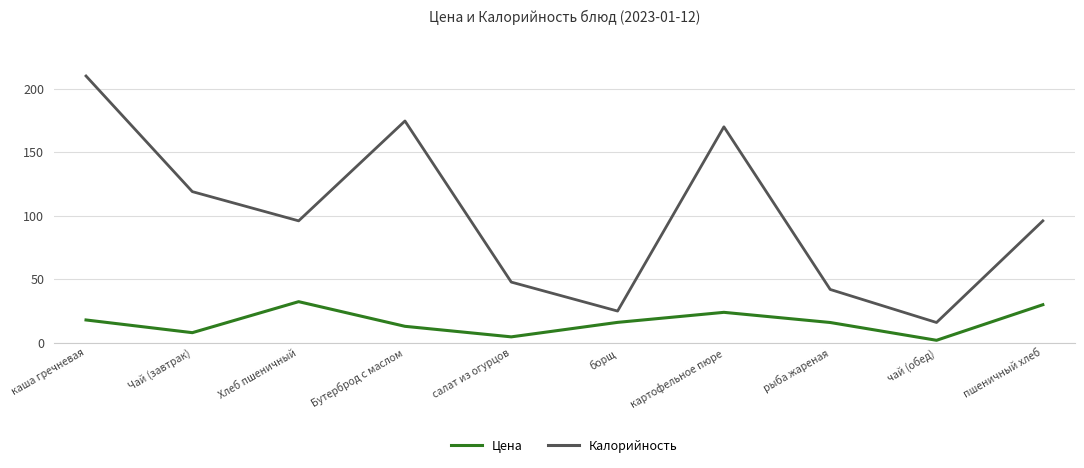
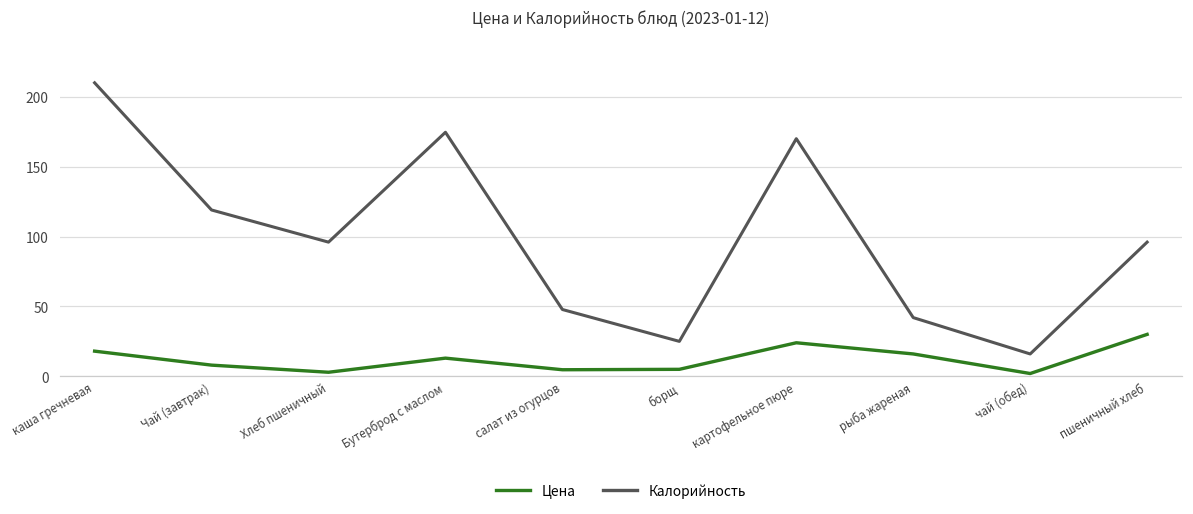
  {
    "Цена": {
      "каша гречневая": 18,
      "Чай (завтрак)": 8,
-     "Хлеб пшеничный": 32,
+     "Хлеб пшеничный": 3,
      "Бутерброд с маслом": 13,
      "салат из огурцов": 5,
-     "борщ": 16,
+     "борщ": 5,
      "картофельное пюре": 24,
      "рыба жареная": 16,
      "чай (обед)": 2,
      "пшеничный хлеб": 30
    },
    "Калорийность": {
      "каша гречневая": 210,
      "Чай (завтрак)": 119,
      "Хлеб пшеничный": 96,
      "Бутерброд с маслом": 175,
      "салат из огурцов": 48,
      "борщ": 25,
      "картофельное пюре": 170,
      "рыба жареная": 42,
      "чай (обед)": 16,
      "пшеничный хлеб": 96
    }
  }
